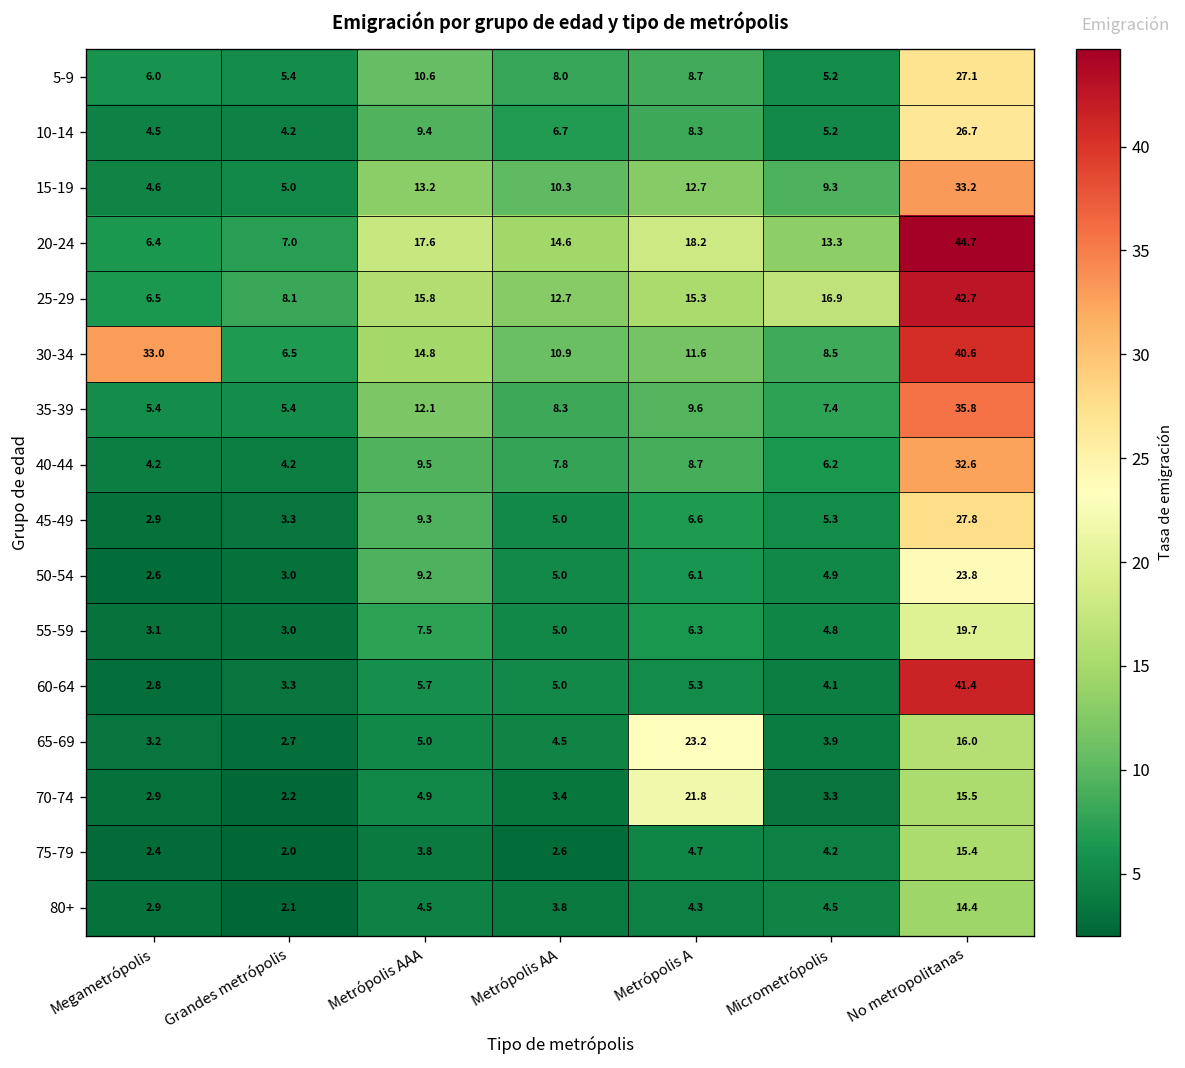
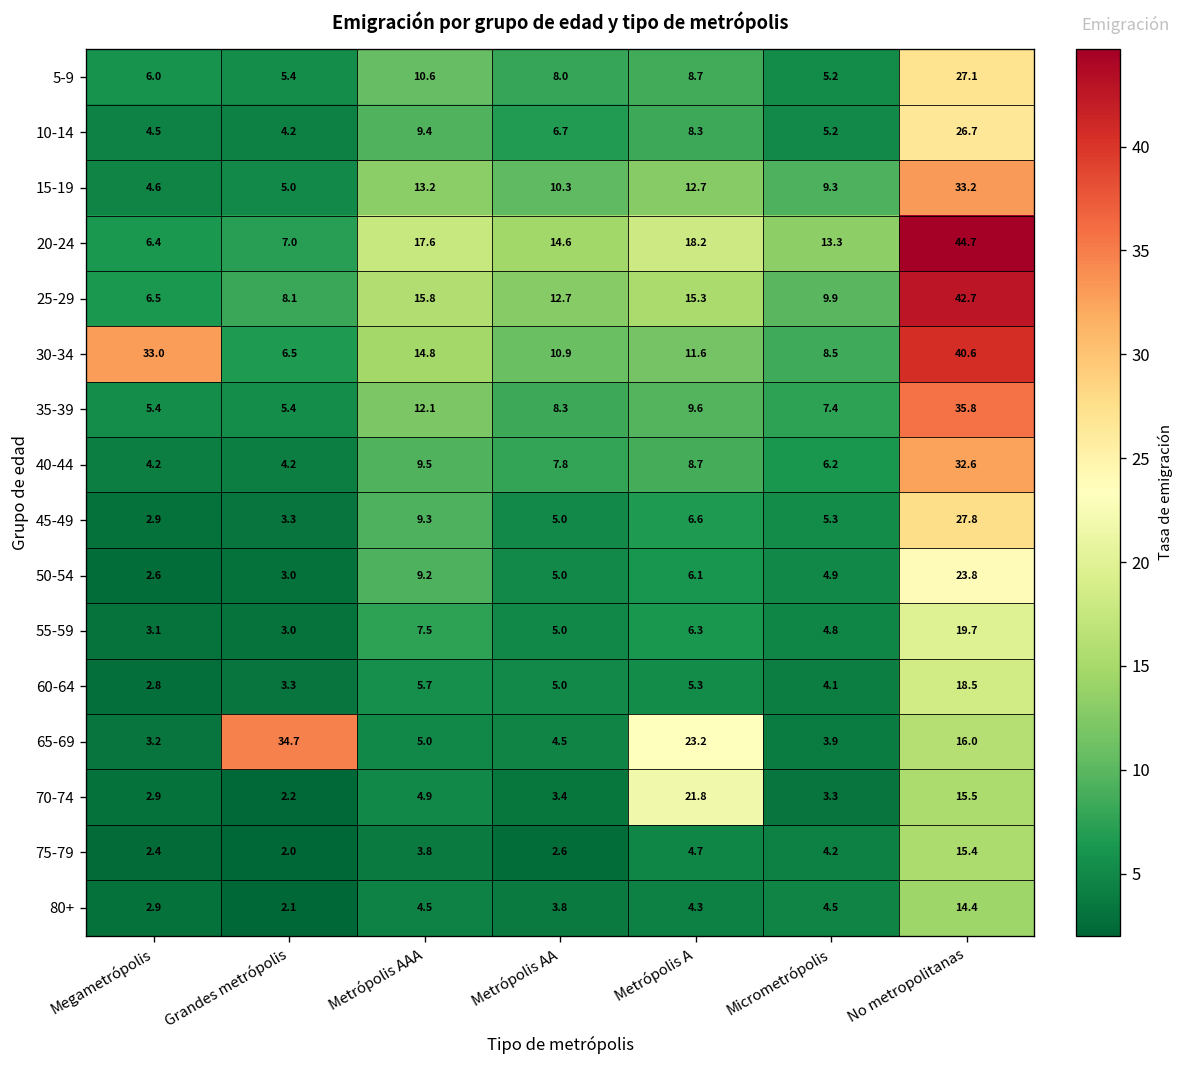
  {
    "5-9": {
      "Megametrópolis": 6.0,
      "Grandes metrópolis": 5.4,
      "Metrópolis AAA": 10.6,
      "Metrópolis AA": 8.0,
      "Metrópolis A": 8.7,
      "Micrometrópolis": 5.2,
      "No metropolitanas": 27.1
    },
    "10-14": {
      "Megametrópolis": 4.5,
      "Grandes metrópolis": 4.2,
      "Metrópolis AAA": 9.4,
      "Metrópolis AA": 6.7,
      "Metrópolis A": 8.3,
      "Micrometrópolis": 5.2,
      "No metropolitanas": 26.7
    },
    "15-19": {
      "Megametrópolis": 4.6,
      "Grandes metrópolis": 5.0,
      "Metrópolis AAA": 13.2,
      "Metrópolis AA": 10.3,
      "Metrópolis A": 12.7,
      "Micrometrópolis": 9.3,
      "No metropolitanas": 33.2
    },
    "20-24": {
      "Megametrópolis": 6.4,
      "Grandes metrópolis": 7.0,
      "Metrópolis AAA": 17.6,
      "Metrópolis AA": 14.6,
      "Metrópolis A": 18.2,
      "Micrometrópolis": 13.3,
      "No metropolitanas": 44.7
    },
    "25-29": {
      "Megametrópolis": 6.5,
      "Grandes metrópolis": 8.1,
      "Metrópolis AAA": 15.8,
      "Metrópolis AA": 12.7,
      "Metrópolis A": 15.3,
-     "Micrometrópolis": 16.9,
+     "Micrometrópolis": 9.9,
      "No metropolitanas": 42.7
    },
    "30-34": {
      "Megametrópolis": 33.0,
      "Grandes metrópolis": 6.5,
      "Metrópolis AAA": 14.8,
      "Metrópolis AA": 10.9,
      "Metrópolis A": 11.6,
      "Micrometrópolis": 8.5,
      "No metropolitanas": 40.6
    },
    "35-39": {
      "Megametrópolis": 5.4,
      "Grandes metrópolis": 5.4,
      "Metrópolis AAA": 12.1,
      "Metrópolis AA": 8.3,
      "Metrópolis A": 9.6,
      "Micrometrópolis": 7.4,
      "No metropolitanas": 35.8
    },
    "40-44": {
      "Megametrópolis": 4.2,
      "Grandes metrópolis": 4.2,
      "Metrópolis AAA": 9.5,
      "Metrópolis AA": 7.8,
      "Metrópolis A": 8.7,
      "Micrometrópolis": 6.2,
      "No metropolitanas": 32.6
    },
    "45-49": {
      "Megametrópolis": 2.9,
      "Grandes metrópolis": 3.3,
      "Metrópolis AAA": 9.3,
      "Metrópolis AA": 5.0,
      "Metrópolis A": 6.6,
      "Micrometrópolis": 5.3,
      "No metropolitanas": 27.8
    },
    "50-54": {
      "Megametrópolis": 2.6,
      "Grandes metrópolis": 3.0,
      "Metrópolis AAA": 9.2,
      "Metrópolis AA": 5.0,
      "Metrópolis A": 6.1,
      "Micrometrópolis": 4.9,
      "No metropolitanas": 23.8
    },
    "55-59": {
      "Megametrópolis": 3.1,
      "Grandes metrópolis": 3.0,
      "Metrópolis AAA": 7.5,
      "Metrópolis AA": 5.0,
      "Metrópolis A": 6.3,
      "Micrometrópolis": 4.8,
      "No metropolitanas": 19.7
    },
    "60-64": {
      "Megametrópolis": 2.8,
      "Grandes metrópolis": 3.3,
      "Metrópolis AAA": 5.7,
      "Metrópolis AA": 5.0,
      "Metrópolis A": 5.3,
      "Micrometrópolis": 4.1,
-     "No metropolitanas": 41.4
+     "No metropolitanas": 18.5
    },
    "65-69": {
      "Megametrópolis": 3.2,
-     "Grandes metrópolis": 2.7,
+     "Grandes metrópolis": 34.7,
      "Metrópolis AAA": 5.0,
      "Metrópolis AA": 4.5,
      "Metrópolis A": 23.2,
      "Micrometrópolis": 3.9,
      "No metropolitanas": 16.0
    },
    "70-74": {
      "Megametrópolis": 2.9,
      "Grandes metrópolis": 2.2,
      "Metrópolis AAA": 4.9,
      "Metrópolis AA": 3.4,
      "Metrópolis A": 21.8,
      "Micrometrópolis": 3.3,
      "No metropolitanas": 15.5
    },
    "75-79": {
      "Megametrópolis": 2.4,
      "Grandes metrópolis": 2.0,
      "Metrópolis AAA": 3.8,
      "Metrópolis AA": 2.6,
      "Metrópolis A": 4.7,
      "Micrometrópolis": 4.2,
      "No metropolitanas": 15.4
    },
    "80+": {
      "Megametrópolis": 2.9,
      "Grandes metrópolis": 2.1,
      "Metrópolis AAA": 4.5,
      "Metrópolis AA": 3.8,
      "Metrópolis A": 4.3,
      "Micrometrópolis": 4.5,
      "No metropolitanas": 14.4
    }
  }
